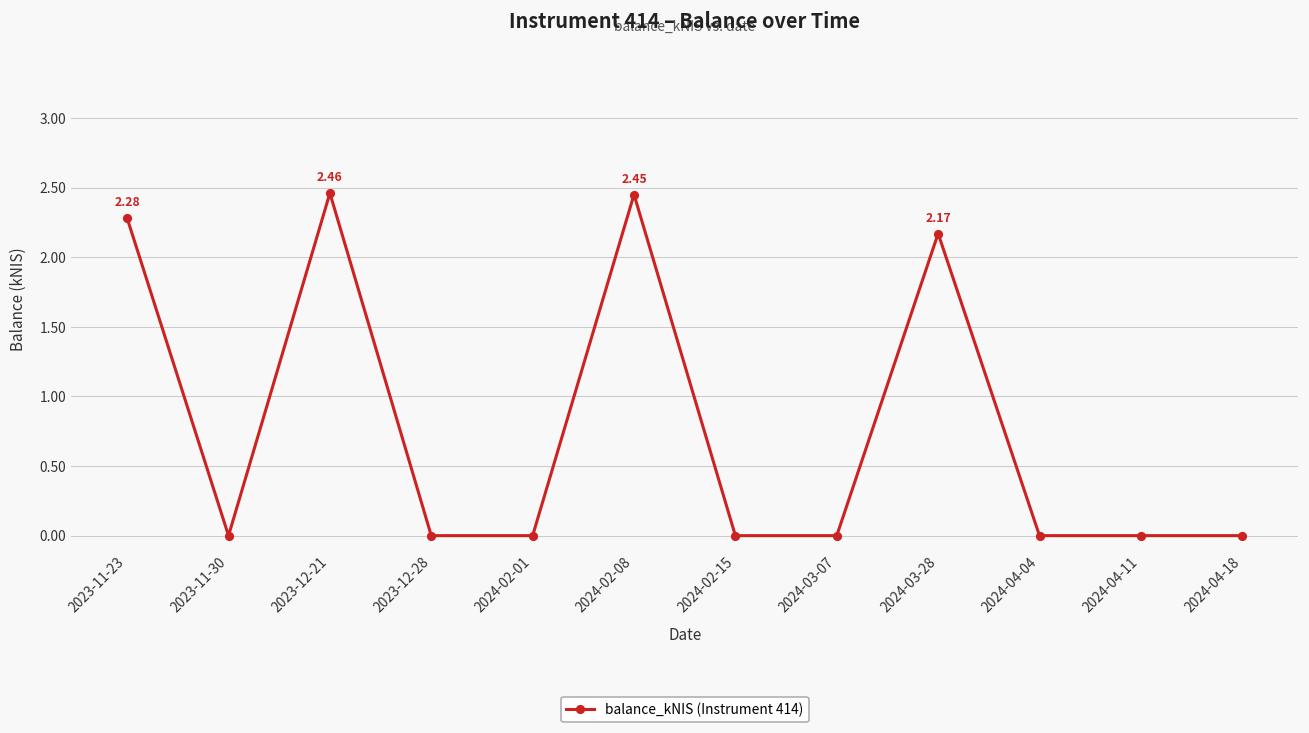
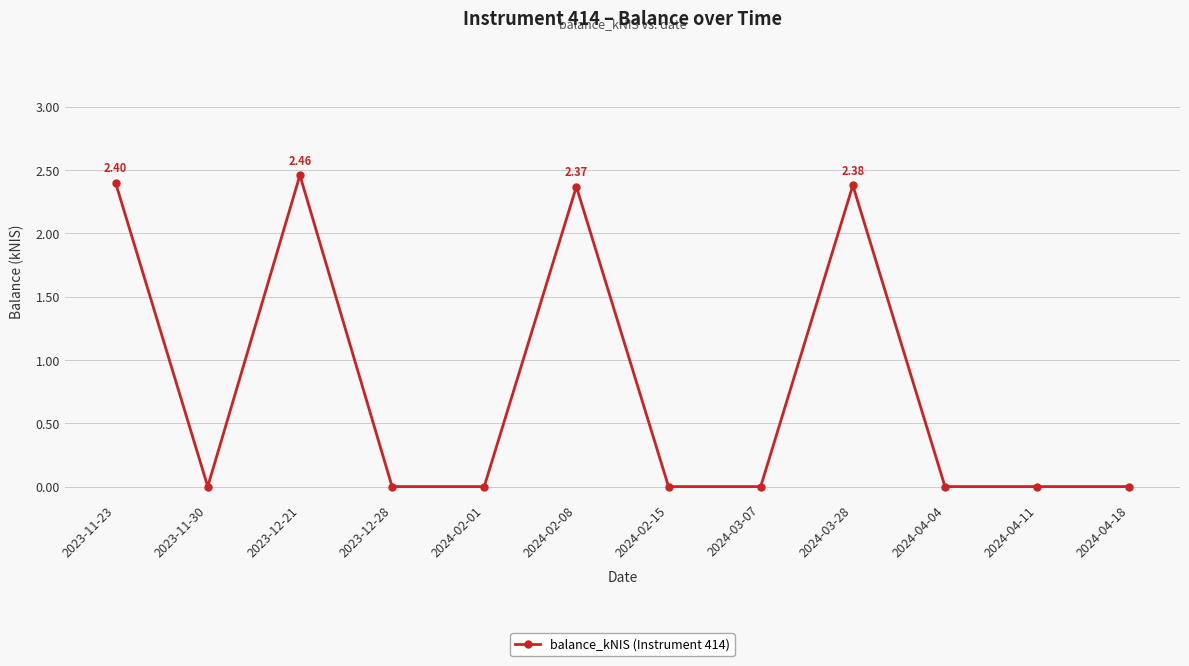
  {
-   "2023-11-23": 2.28,
+   "2023-11-23": 2.40,
    "2023-12-21": 2.46,
-   "2024-02-08": 2.45,
-   "2024-03-28": 2.17
+   "2024-02-08": 2.37,
+   "2024-03-28": 2.38
  }
